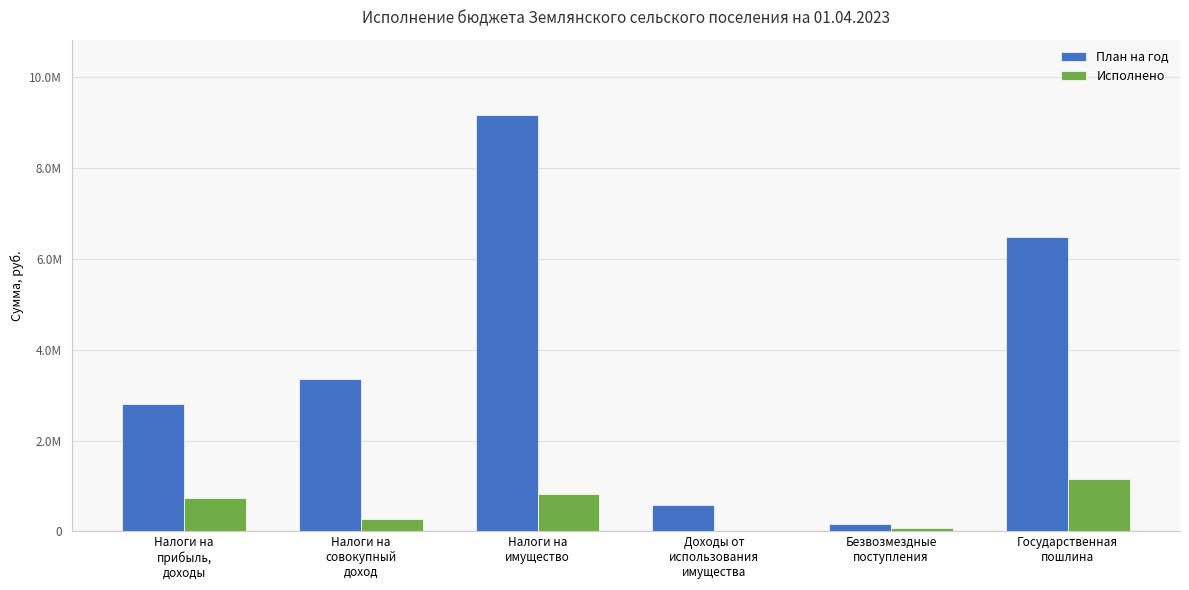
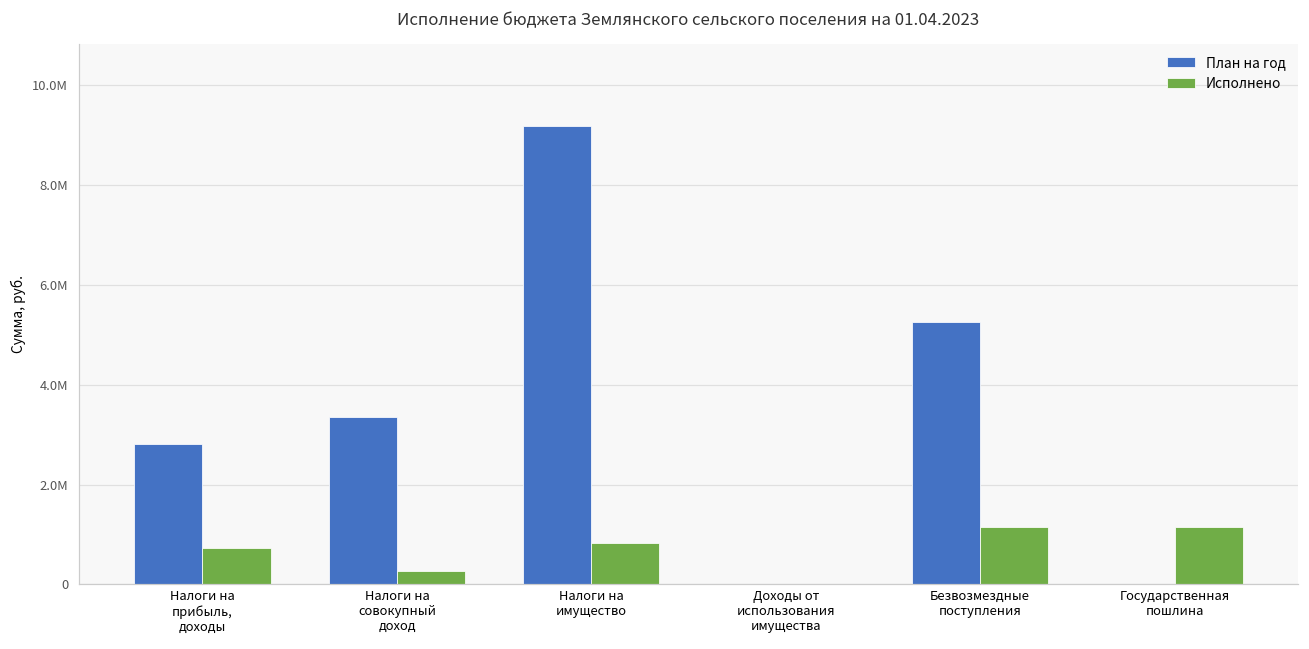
  {
    "План на год": {
      "Налоги на прибыль, доходы": 2800000,
      "Налоги на совокупный доход": 3400000,
      "Налоги на имущество": 9200000,
-     "Доходы от использования имущества": 600000,
-     "Безвозмездные поступления": 200000,
-     "Государственная пошлина": 6500000
+     "Доходы от использования имущества": 0,
+     "Безвозмездные поступления": 5300000,
+     "Государственная пошлина": 0
    },
    "Исполнено": {
      "Налоги на прибыль, доходы": 700000,
      "Налоги на совокупный доход": 300000,
      "Налоги на имущество": 800000,
      "Доходы от использования имущества": 0,
-     "Безвозмездные поступления": 100000,
+     "Безвозмездные поступления": 1200000,
      "Государственная пошлина": 1200000
    }
  }
